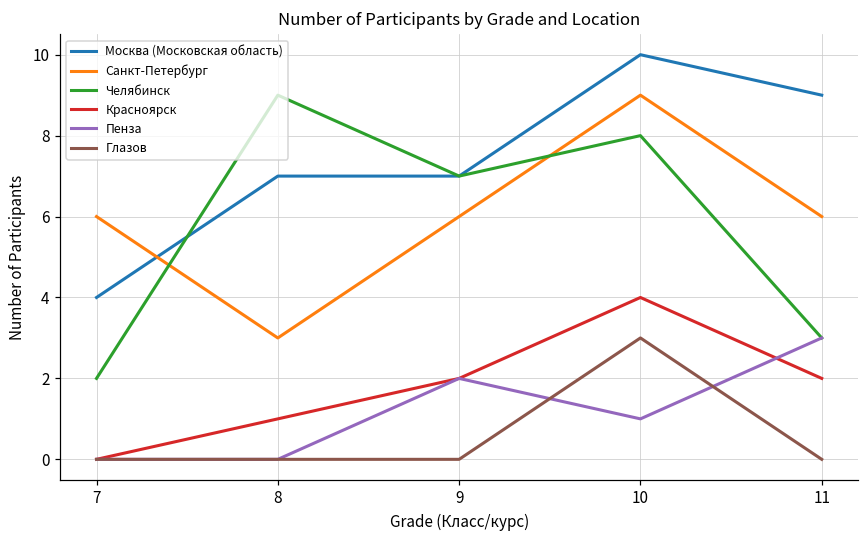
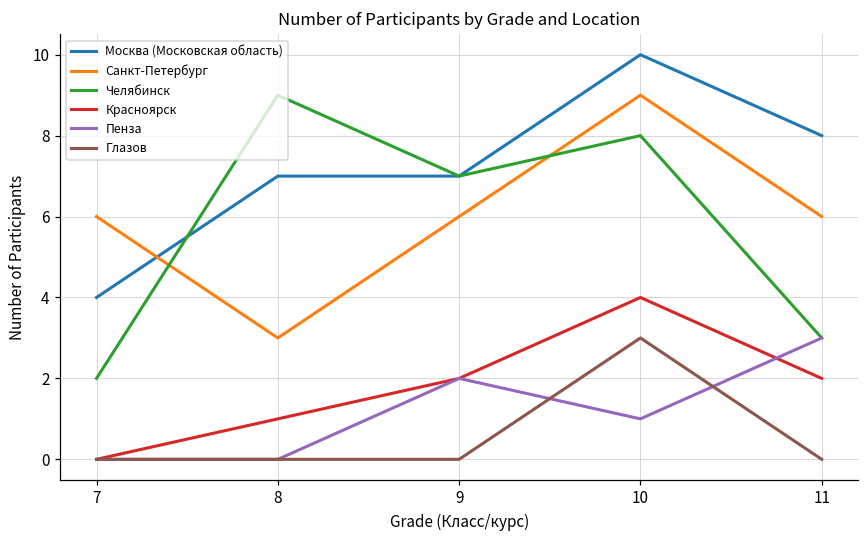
  {
    "Москва (Московская область)": {
      "7": 4,
      "8": 7,
      "10": 10,
-     "11": 9
+     "11": 8
    },
    "Санкт-Петербург": {
      "7": 6,
      "8": 3,
      "9": 6,
      "10": 9,
      "11": 6
    },
    "Челябинск": {
      "7": 2,
      "10": 8
    },
    "Красноярск": {
      "8": 1,
      "10": 4,
      "11": 2
    },
    "Пенза": {
      "10": 1
    },
    "Глазов": {
      "9": 0,
      "10": 3,
      "11": 0
    }
  }
